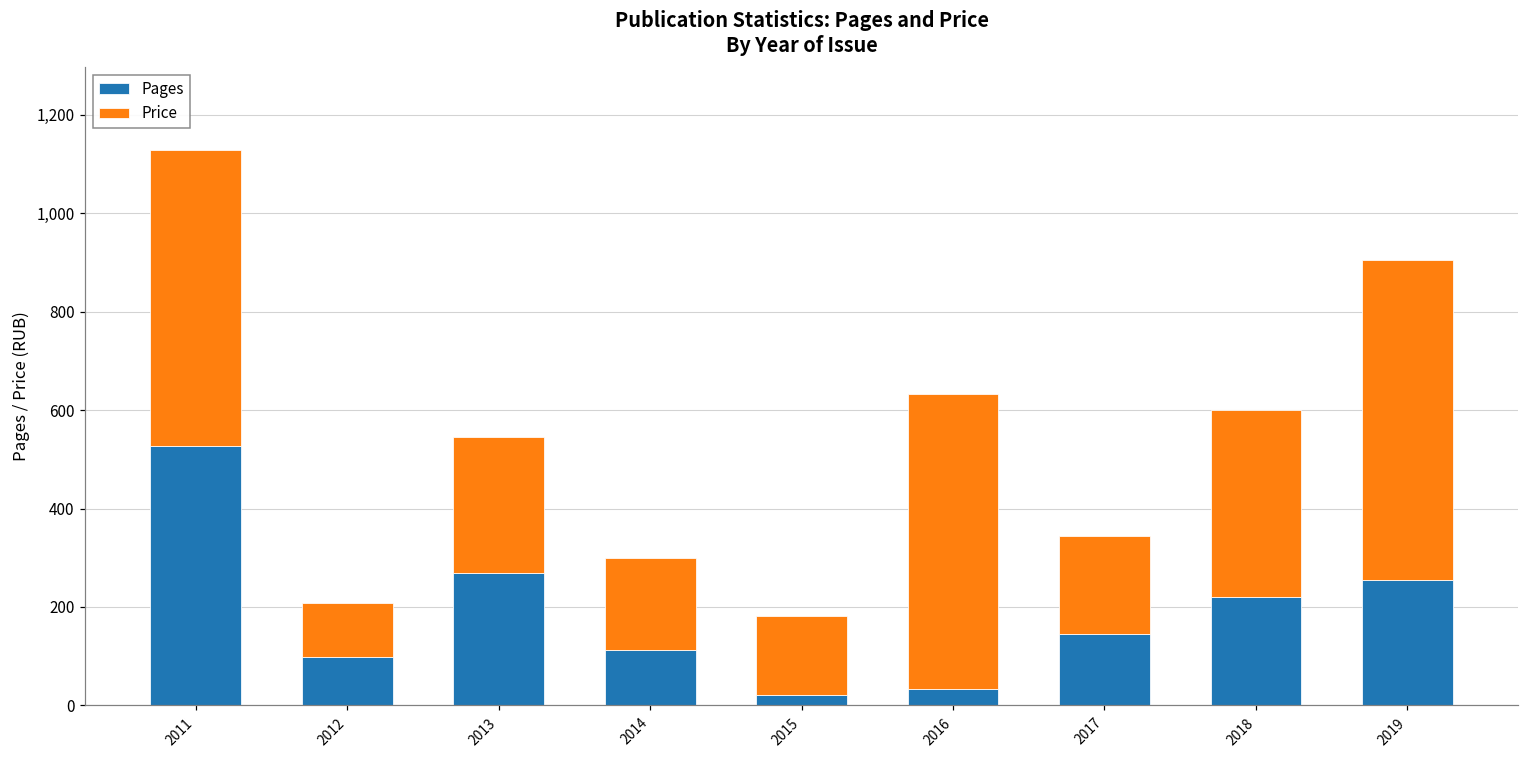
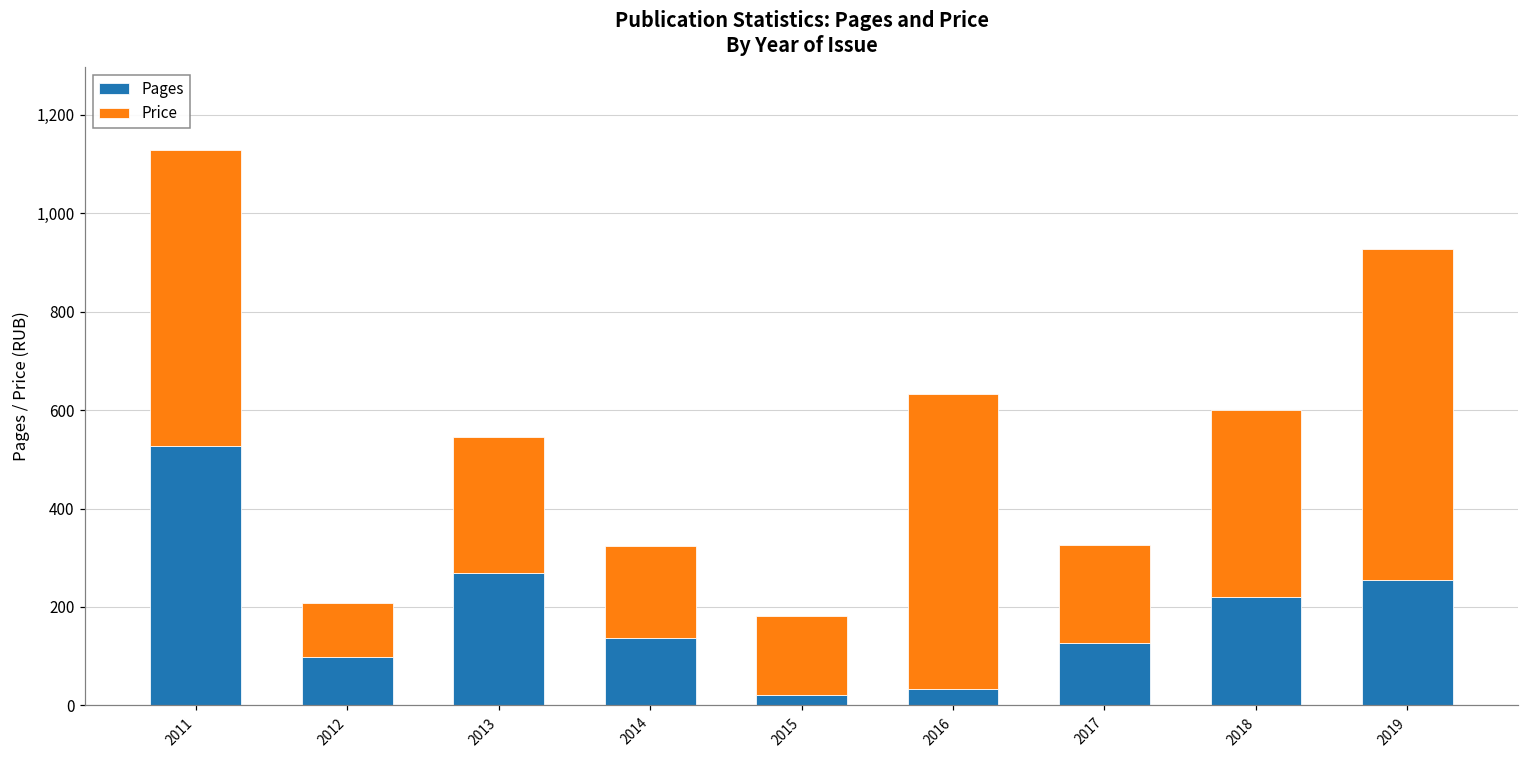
  {
    "Pages": {
      "2011": 530,
      "2012": 100,
      "2013": 270,
-     "2014": 110,
+     "2014": 140,
      "2015": 20,
      "2016": 30,
-     "2017": 150,
+     "2017": 130,
      "2018": 220,
      "2019": 250
    },
    "Price": {
      "2011": 600,
      "2012": 110,
      "2013": 280,
      "2014": 190,
      "2015": 160,
      "2016": 600,
      "2017": 200,
      "2018": 380,
-     "2019": 650
+     "2019": 670
    }
  }
